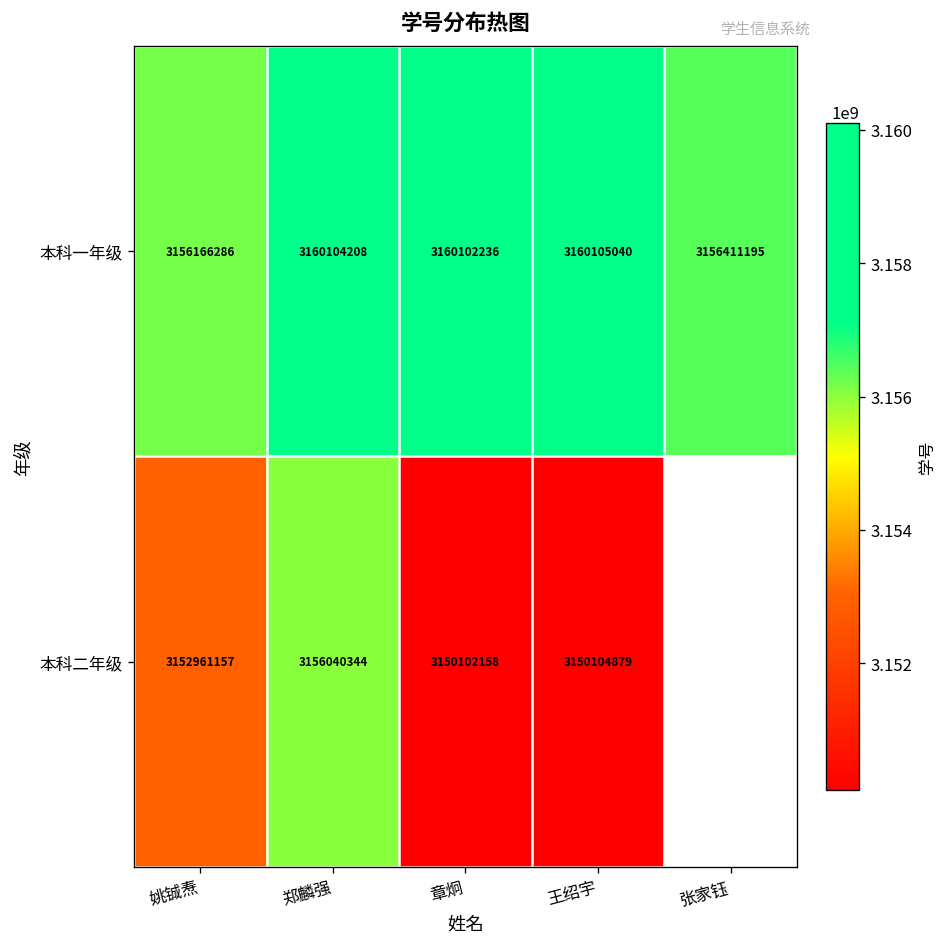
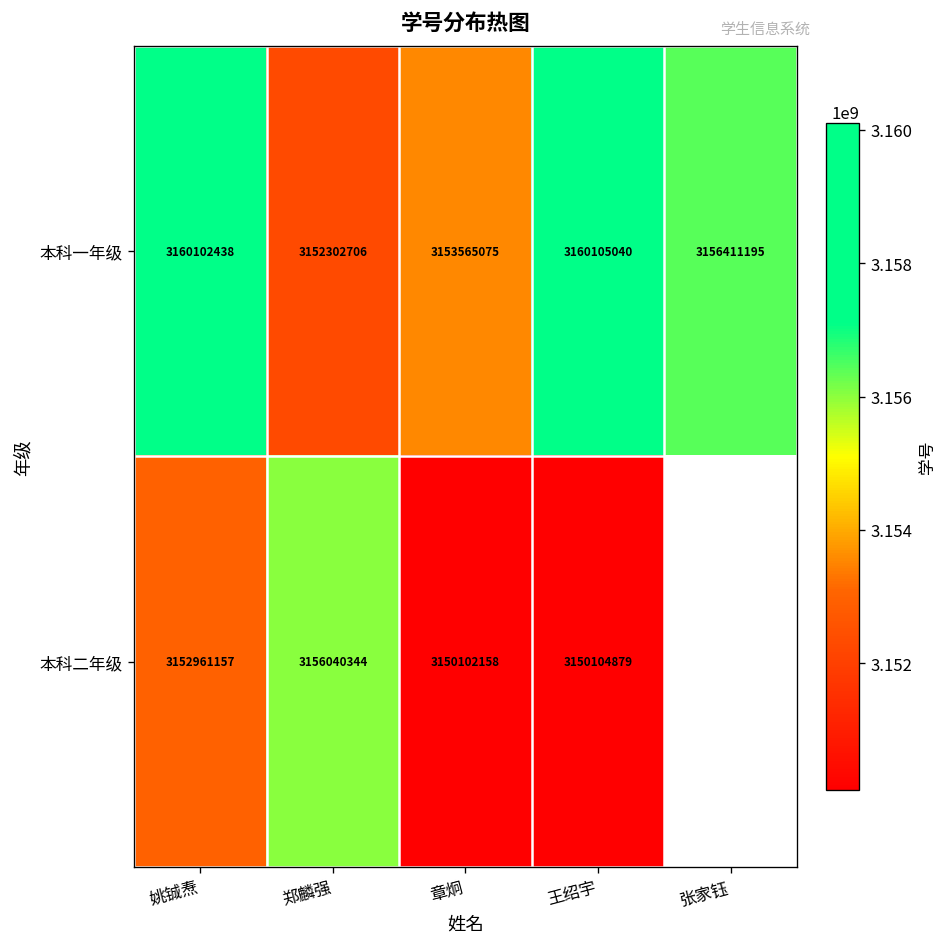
  {
    "本科一年级": {
-     "姚铖焘": 3156166286,
-     "郑麟强": 3160104208,
-     "章炯": 3160102236,
+     "姚铖焘": 3160102438,
+     "郑麟强": 3152302706,
+     "章炯": 3153565075,
      "王绍宇": 3160105040,
      "张家钰": 3156411195
    },
    "本科二年级": {
      "姚铖焘": 3152961157,
      "郑麟强": 3156040344,
      "章炯": 3150102158,
      "王绍宇": 3150104879
    }
  }
